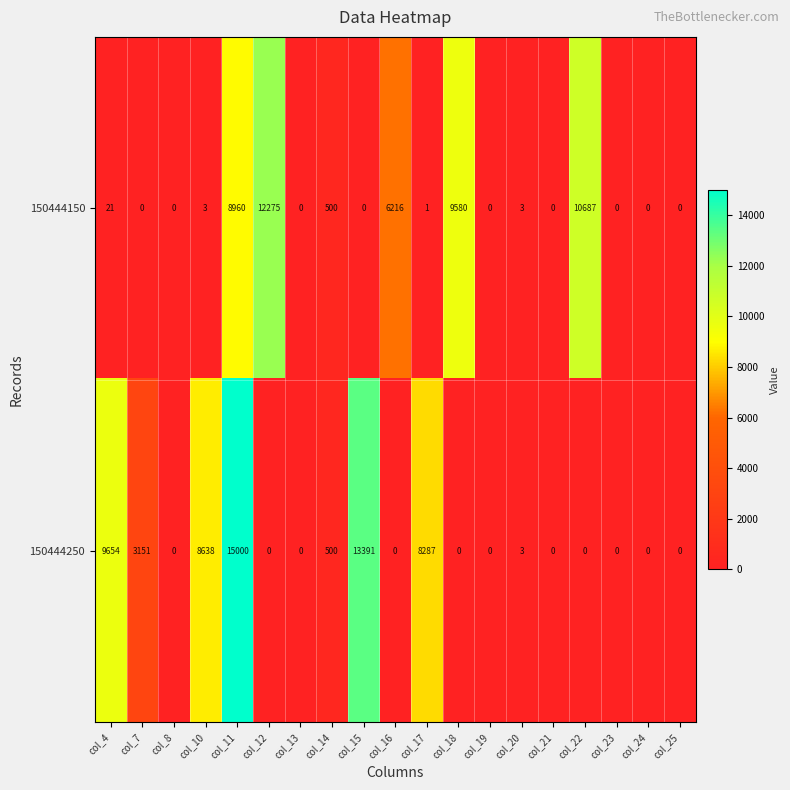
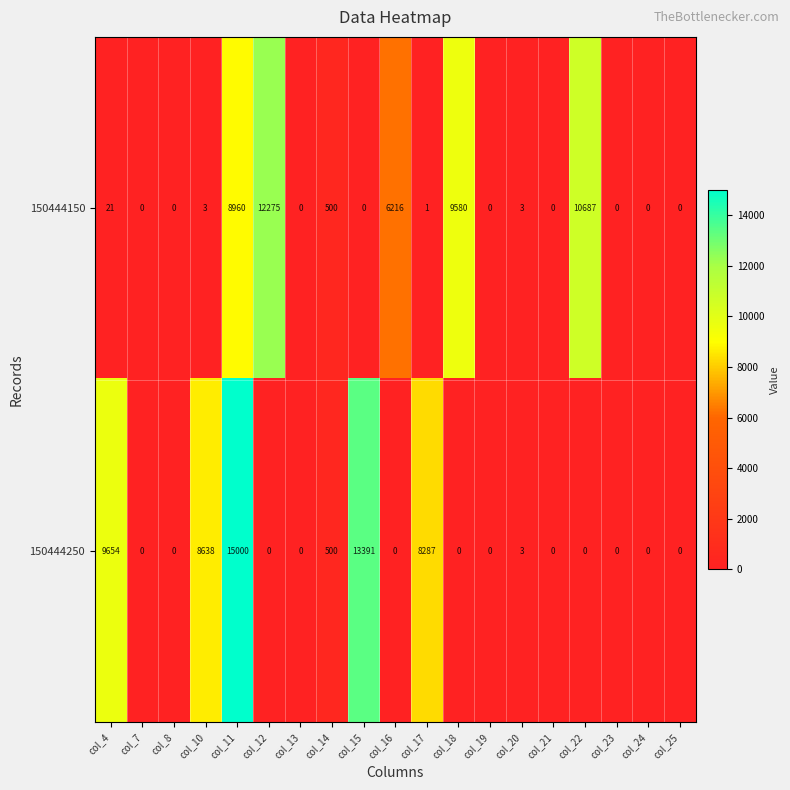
  {
    "150444150": {
      "col_4": 21,
      "col_7": 0,
      "col_8": 0,
      "col_10": 3,
      "col_11": 8960,
      "col_12": 12275,
      "col_13": 0,
      "col_14": 500,
      "col_15": 0,
      "col_16": 6216,
      "col_17": 1,
      "col_18": 9580,
      "col_19": 0,
      "col_20": 3,
      "col_21": 0,
      "col_22": 10687,
      "col_23": 0,
      "col_24": 0,
      "col_25": 0
    },
    "150444250": {
      "col_4": 9654,
-     "col_7": 3151,
+     "col_7": 0,
      "col_8": 0,
      "col_10": 8638,
      "col_11": 15000,
      "col_12": 0,
      "col_13": 0,
      "col_14": 500,
      "col_15": 13391,
      "col_16": 0,
      "col_17": 8287,
      "col_18": 0,
      "col_19": 0,
      "col_20": 3,
      "col_21": 0,
      "col_22": 0,
      "col_23": 0,
      "col_24": 0,
      "col_25": 0
    }
  }
